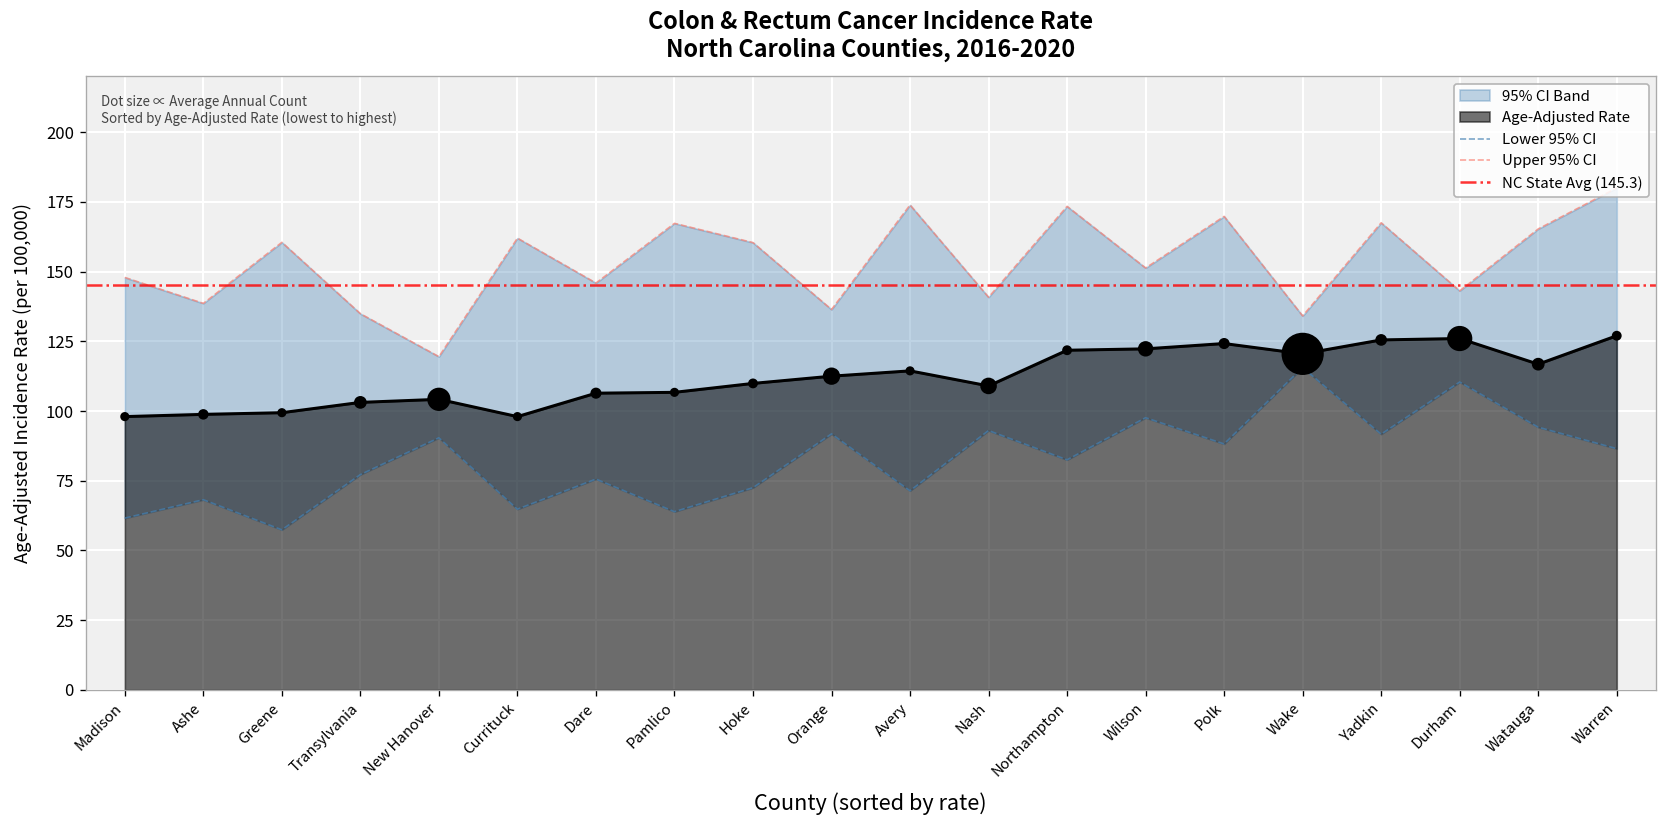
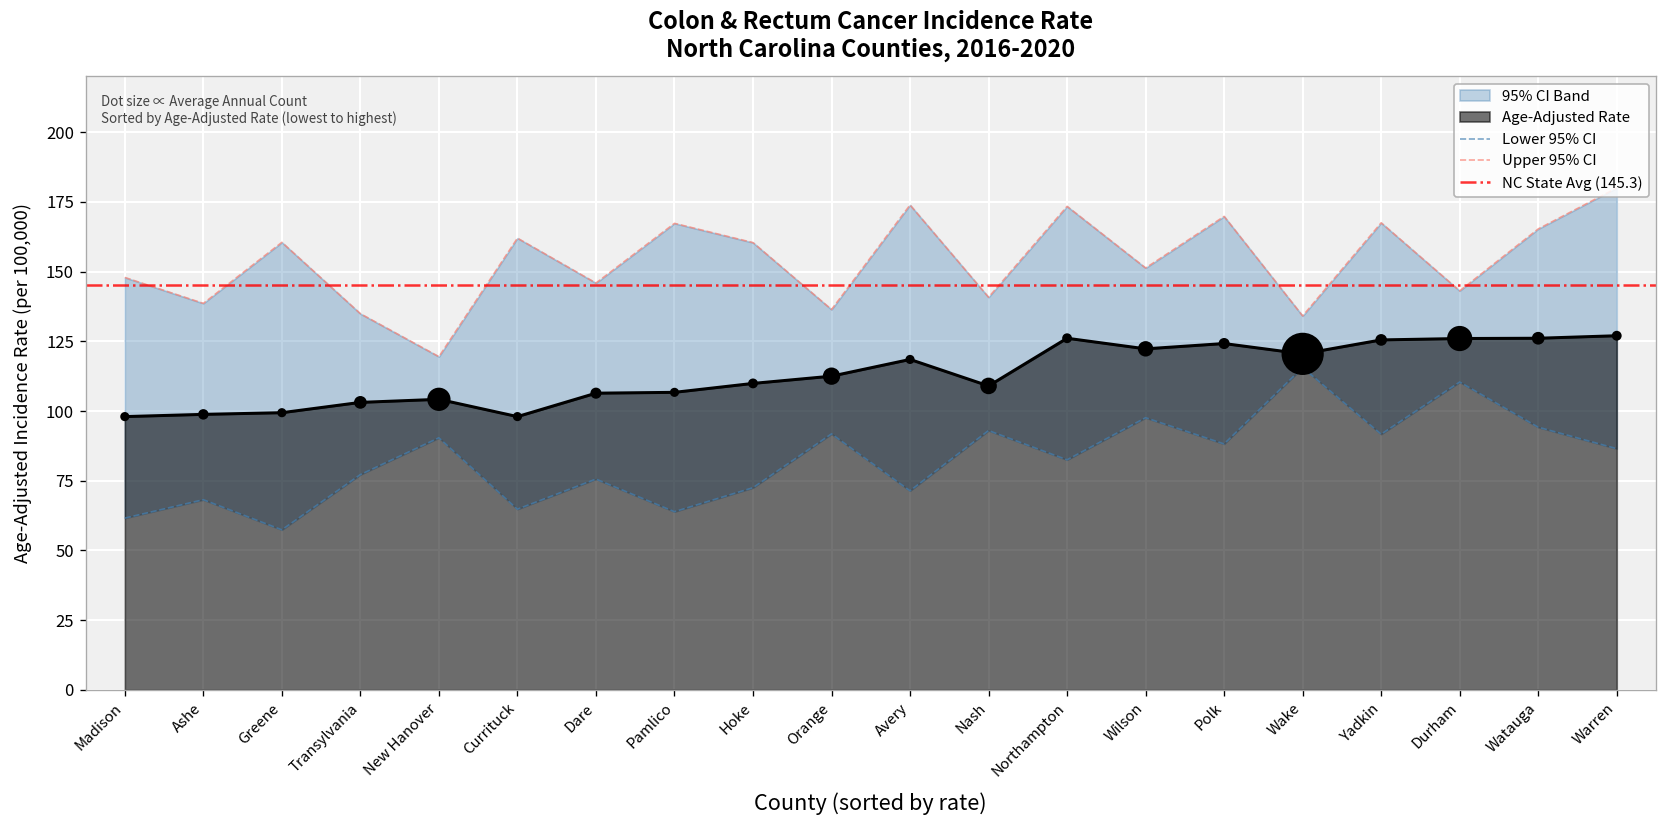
  {
    "Age-Adjusted Rate": {
      "Madison": 98,
      "Ashe": 99,
      "Greene": 99,
      "Transylvania": 103,
      "New Hanover": 104,
      "Currituck": 98,
      "Dare": 106,
      "Pamlico": 107,
      "Hoke": 110,
      "Orange": 113,
-     "Avery": 114,
+     "Avery": 119,
      "Nash": 109,
-     "Northampton": 122,
+     "Northampton": 126,
      "Wilson": 122,
      "Polk": 124,
      "Wake": 121,
      "Yadkin": 126,
      "Durham": 126,
-     "Watauga": 117,
+     "Watauga": 126,
      "Warren": 127
    }
  }
